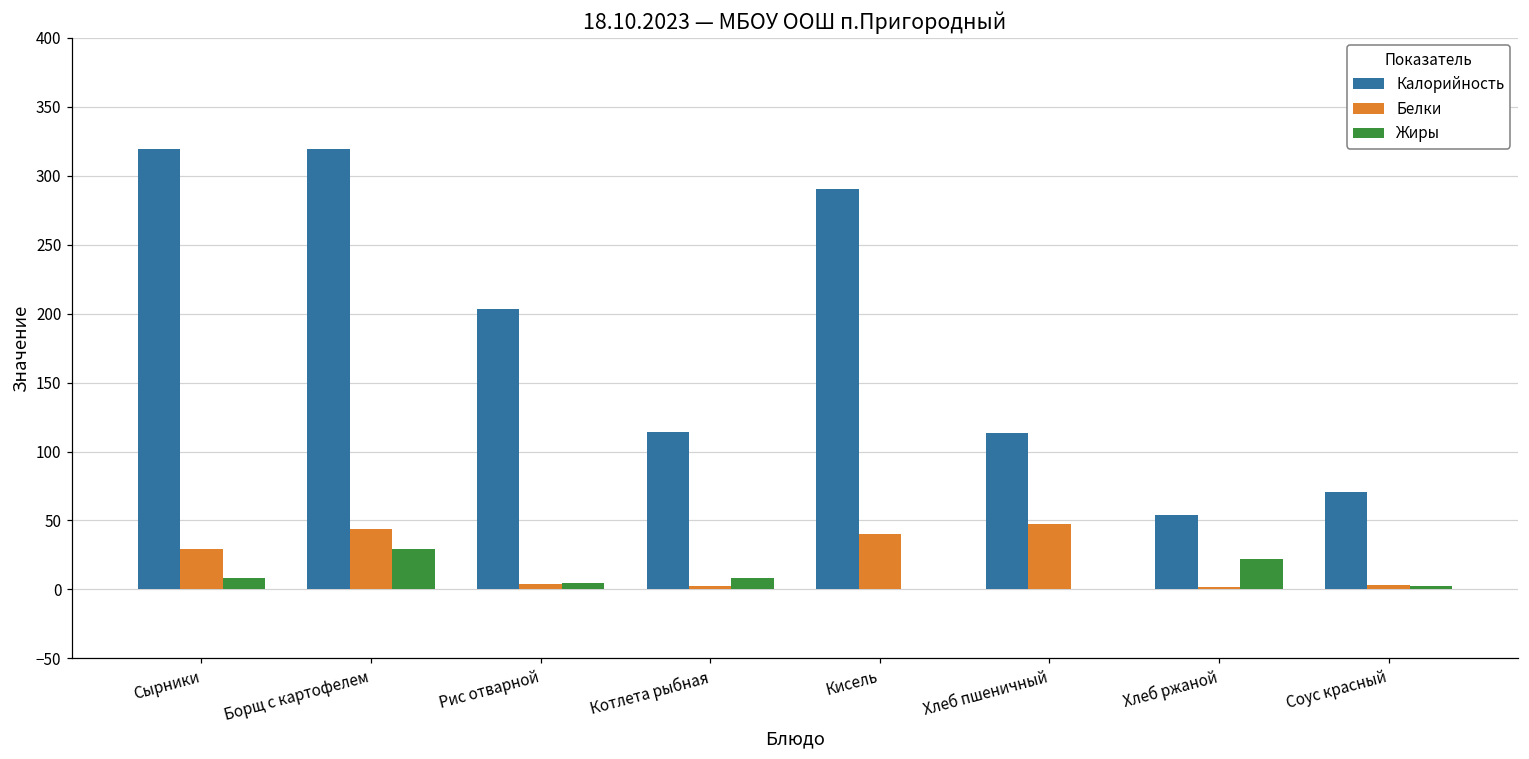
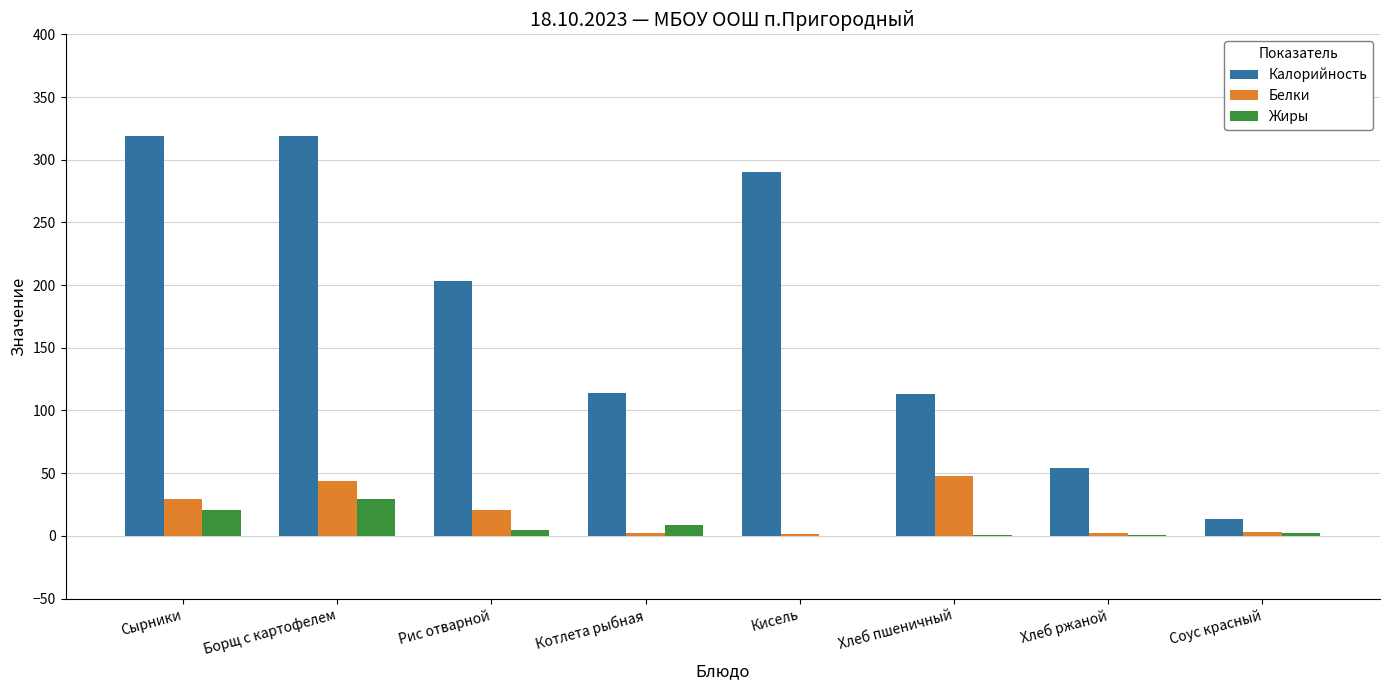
  {
    "Калорийность": {
      "Сырники": 319,
      "Борщ с картофелем": 319,
      "Рис отварной": 204,
      "Котлета рыбная": 114,
      "Кисель": 290,
      "Хлеб пшеничный": 113,
      "Хлеб ржаной": 54,
-     "Соус красный": 71
+     "Соус красный": 13
    },
    "Белки": {
      "Сырники": 29,
      "Борщ с картофелем": 44,
-     "Рис отварной": 4,
+     "Рис отварной": 21,
      "Котлета рыбная": 3,
-     "Кисель": 40,
+     "Кисель": 1,
      "Хлеб пшеничный": 48,
      "Хлеб ржаной": 2,
      "Соус красный": 3
    },
    "Жиры": {
-     "Сырники": 9,
+     "Сырники": 21,
      "Борщ с картофелем": 29,
      "Рис отварной": 5,
      "Котлета рыбная": 9,
      "Кисель": 0,
-     "Хлеб ржаной": 22,
+     "Хлеб ржаной": 0,
      "Соус красный": 2
    }
  }
